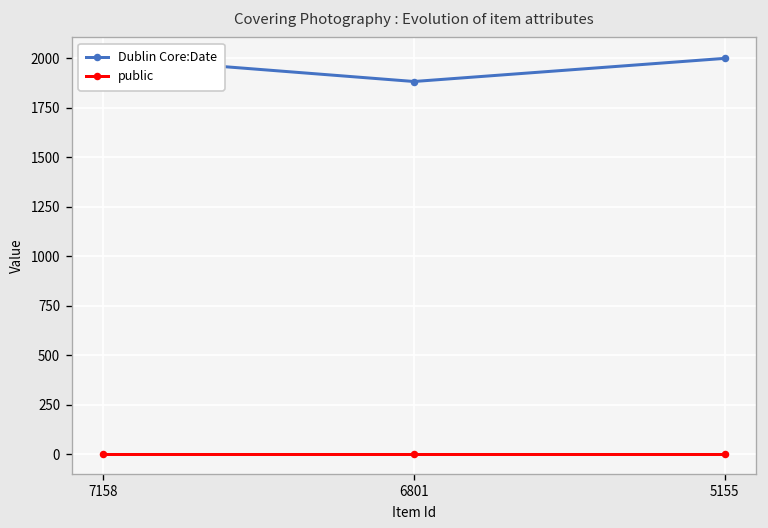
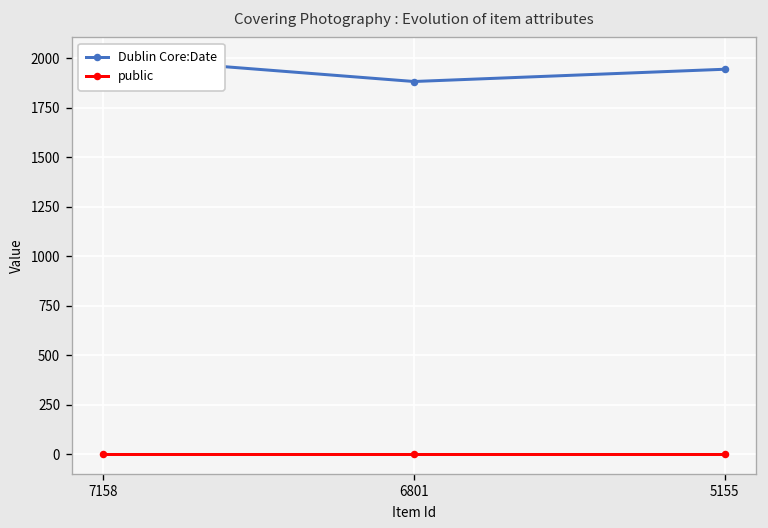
  {
    "Dublin Core:Date": {
      "6801": 1880,
-     "5155": 2000
+     "5155": 1950
    },
    "public": {
      "7158": 0,
      "6801": 0,
      "5155": 0
    }
  }
